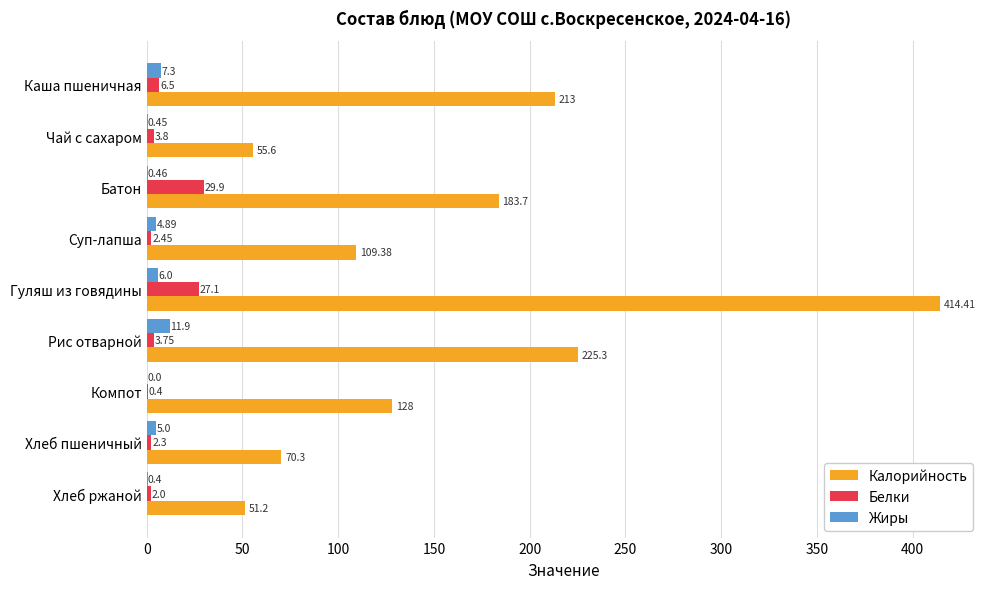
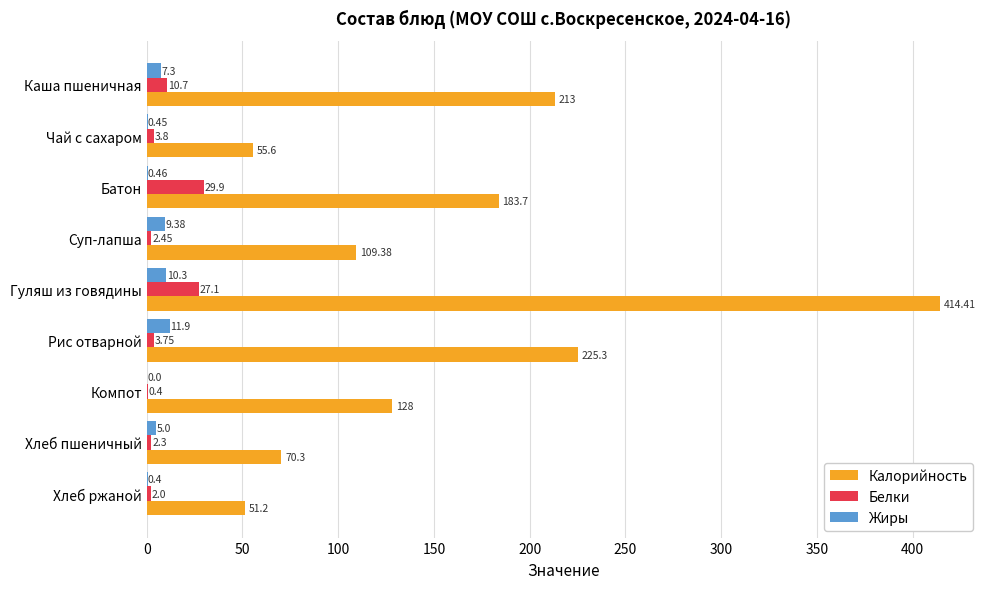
  {
    "Калорийность": {
      "Каша пшеничная": 213,
      "Чай с сахаром": 55.6,
      "Батон": 183.7,
      "Суп-лапша": 109.38,
      "Гуляш из говядины": 414.41,
      "Рис отварной": 225.3,
      "Компот": 128,
      "Хлеб пшеничный": 70.3,
      "Хлеб ржаной": 51.2
    },
    "Белки": {
-     "Каша пшеничная": 6.5,
+     "Каша пшеничная": 10.7,
      "Чай с сахаром": 3.8,
      "Батон": 29.9,
      "Суп-лапша": 2.45,
      "Гуляш из говядины": 27.1,
      "Рис отварной": 3.75,
      "Компот": 0.4,
      "Хлеб пшеничный": 2.3,
      "Хлеб ржаной": 2.0
    },
    "Жиры": {
      "Каша пшеничная": 7.3,
      "Чай с сахаром": 0.45,
      "Батон": 0.46,
-     "Суп-лапша": 4.89,
-     "Гуляш из говядины": 6.0,
+     "Суп-лапша": 9.38,
+     "Гуляш из говядины": 10.3,
      "Рис отварной": 11.9,
      "Компот": 0.0,
      "Хлеб пшеничный": 5.0,
      "Хлеб ржаной": 0.4
    }
  }
